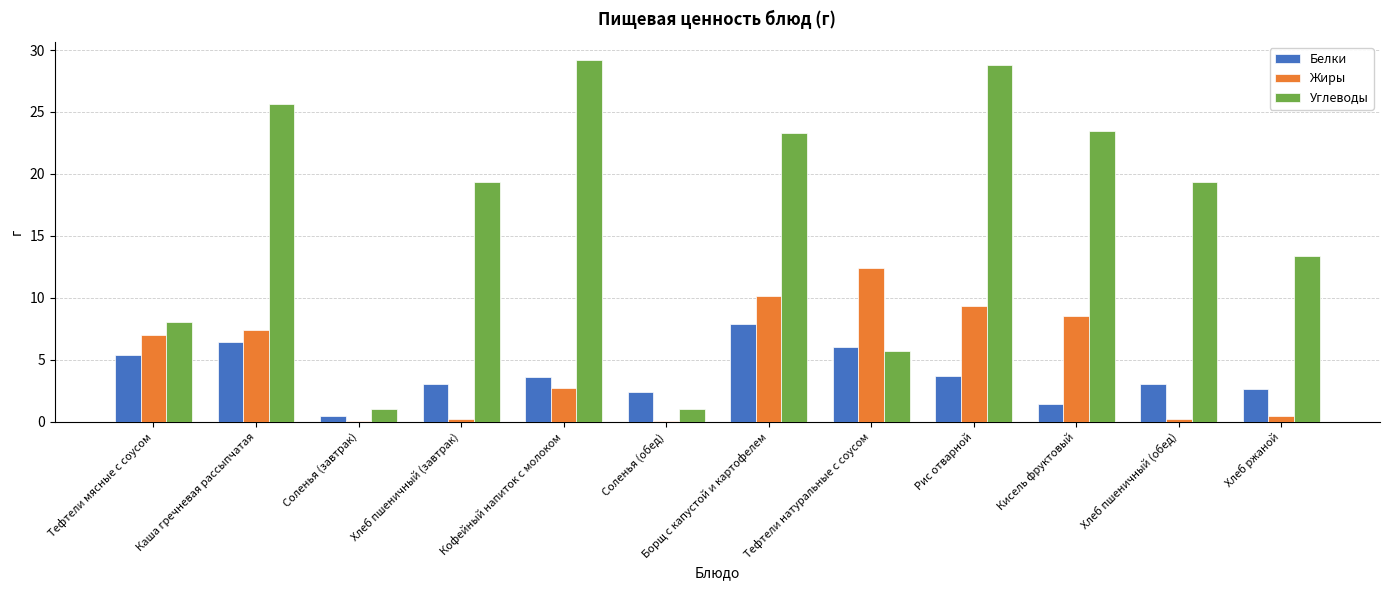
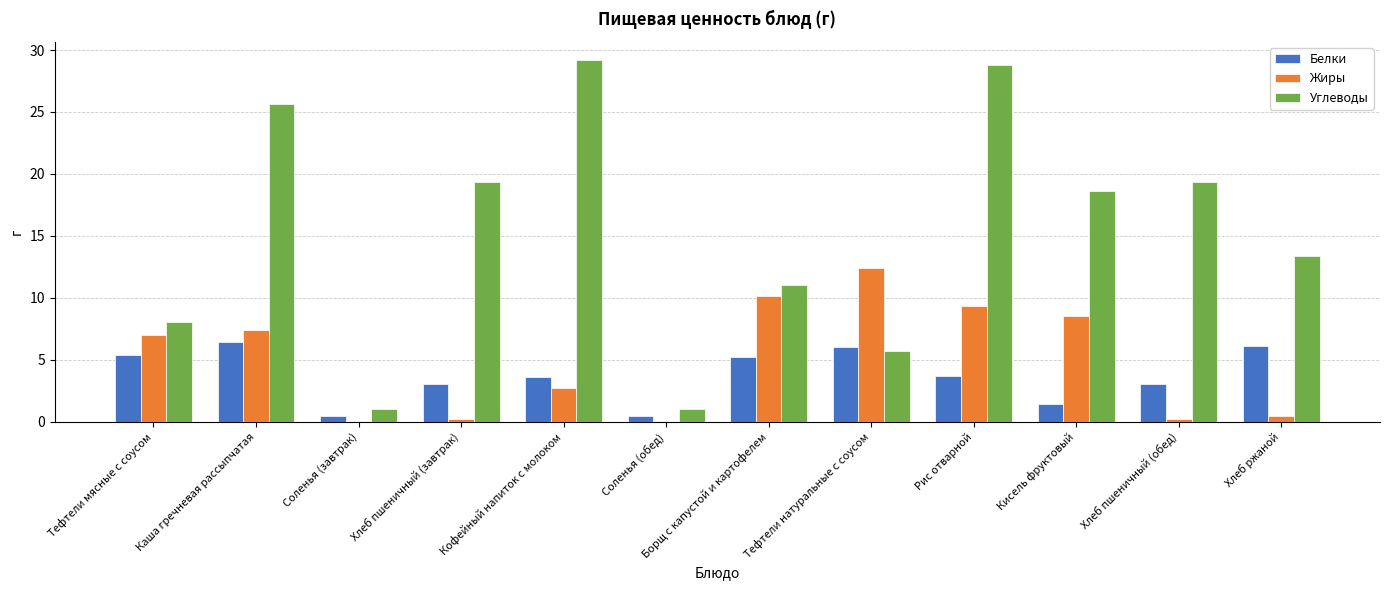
  {
    "Белки": {
      "Тефтели мясные с соусом": 5.4,
      "Каша гречневая рассыпчатая": 6.5,
      "Соленья (завтрак)": 0.5,
      "Хлеб пшеничный (завтрак)": 3.1,
      "Кофейный напиток с молоком": 3.6,
-     "Соленья (обед)": 2.4,
-     "Борщ с капустой и картофелем": 7.9,
+     "Соленья (обед)": 0.5,
+     "Борщ с капустой и картофелем": 5.2,
      "Тефтели натуральные с соусом": 6.1,
      "Рис отварной": 3.7,
      "Кисель фруктовый": 1.4,
      "Хлеб пшеничный (обед)": 3.1,
-     "Хлеб ржаной": 2.6
+     "Хлеб ржаной": 6.1
    },
    "Жиры": {
      "Тефтели мясные с соусом": 7.0,
      "Каша гречневая рассыпчатая": 7.4,
      "Хлеб пшеничный (завтрак)": 0.3,
      "Кофейный напиток с молоком": 2.7,
      "Борщ с капустой и картофелем": 10.2,
      "Тефтели натуральные с соусом": 12.5,
      "Рис отварной": 9.4,
      "Кисель фруктовый": 8.6,
      "Хлеб пшеничный (обед)": 0.3,
      "Хлеб ржаной": 0.5
    },
    "Углеводы": {
      "Тефтели мясные с соусом": 8.1,
      "Каша гречневая рассыпчатая": 25.6,
      "Соленья (завтрак)": 1.0,
      "Хлеб пшеничный (завтрак)": 19.3,
      "Кофейный напиток с молоком": 29.2,
      "Соленья (обед)": 1.0,
-     "Борщ с капустой и картофелем": 23.3,
+     "Борщ с капустой и картофелем": 11.0,
      "Тефтели натуральные с соусом": 5.7,
      "Рис отварной": 28.8,
-     "Кисель фруктовый": 23.5,
+     "Кисель фруктовый": 18.6,
      "Хлеб пшеничный (обед)": 19.3,
      "Хлеб ржаной": 13.4
    }
  }
